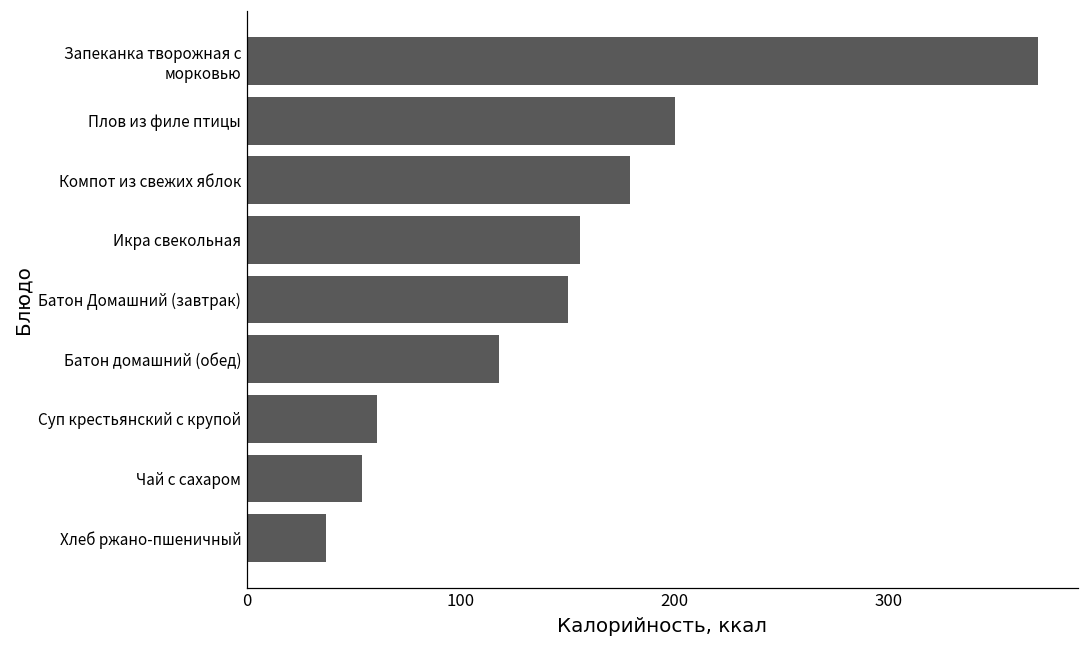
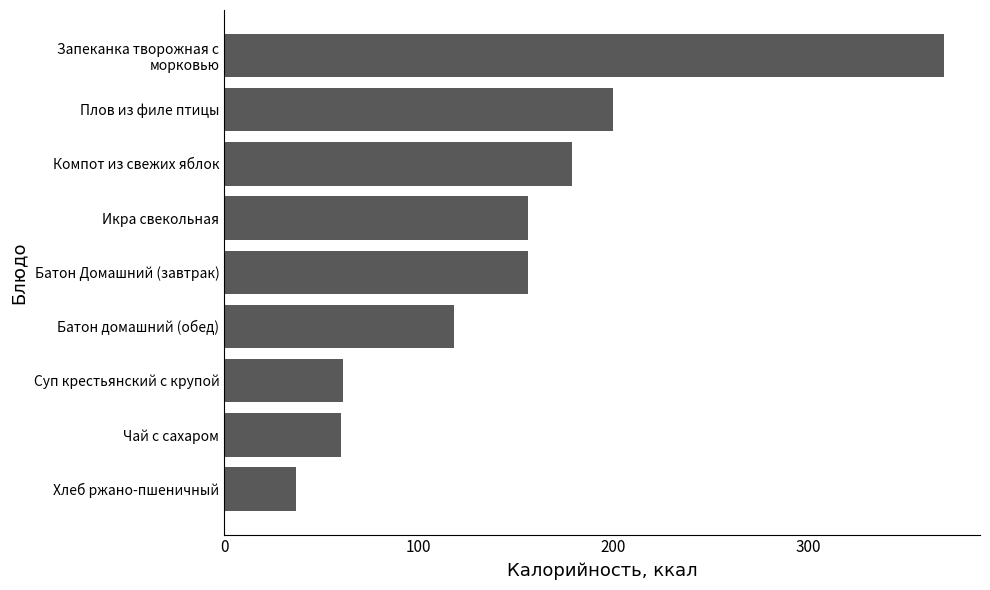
  {
    "Запеканка творожная с морковью": 370,
    "Плов из филе птицы": 200,
    "Компот из свежих яблок": 179,
    "Икра свекольная": 156,
-   "Батон Домашний (завтрак)": 150,
+   "Батон Домашний (завтрак)": 156,
    "Батон домашний (обед)": 118,
    "Суп крестьянский с крупой": 61,
-   "Чай с сахаром": 54,
+   "Чай с сахаром": 60,
    "Хлеб ржано-пшеничный": 37
  }
